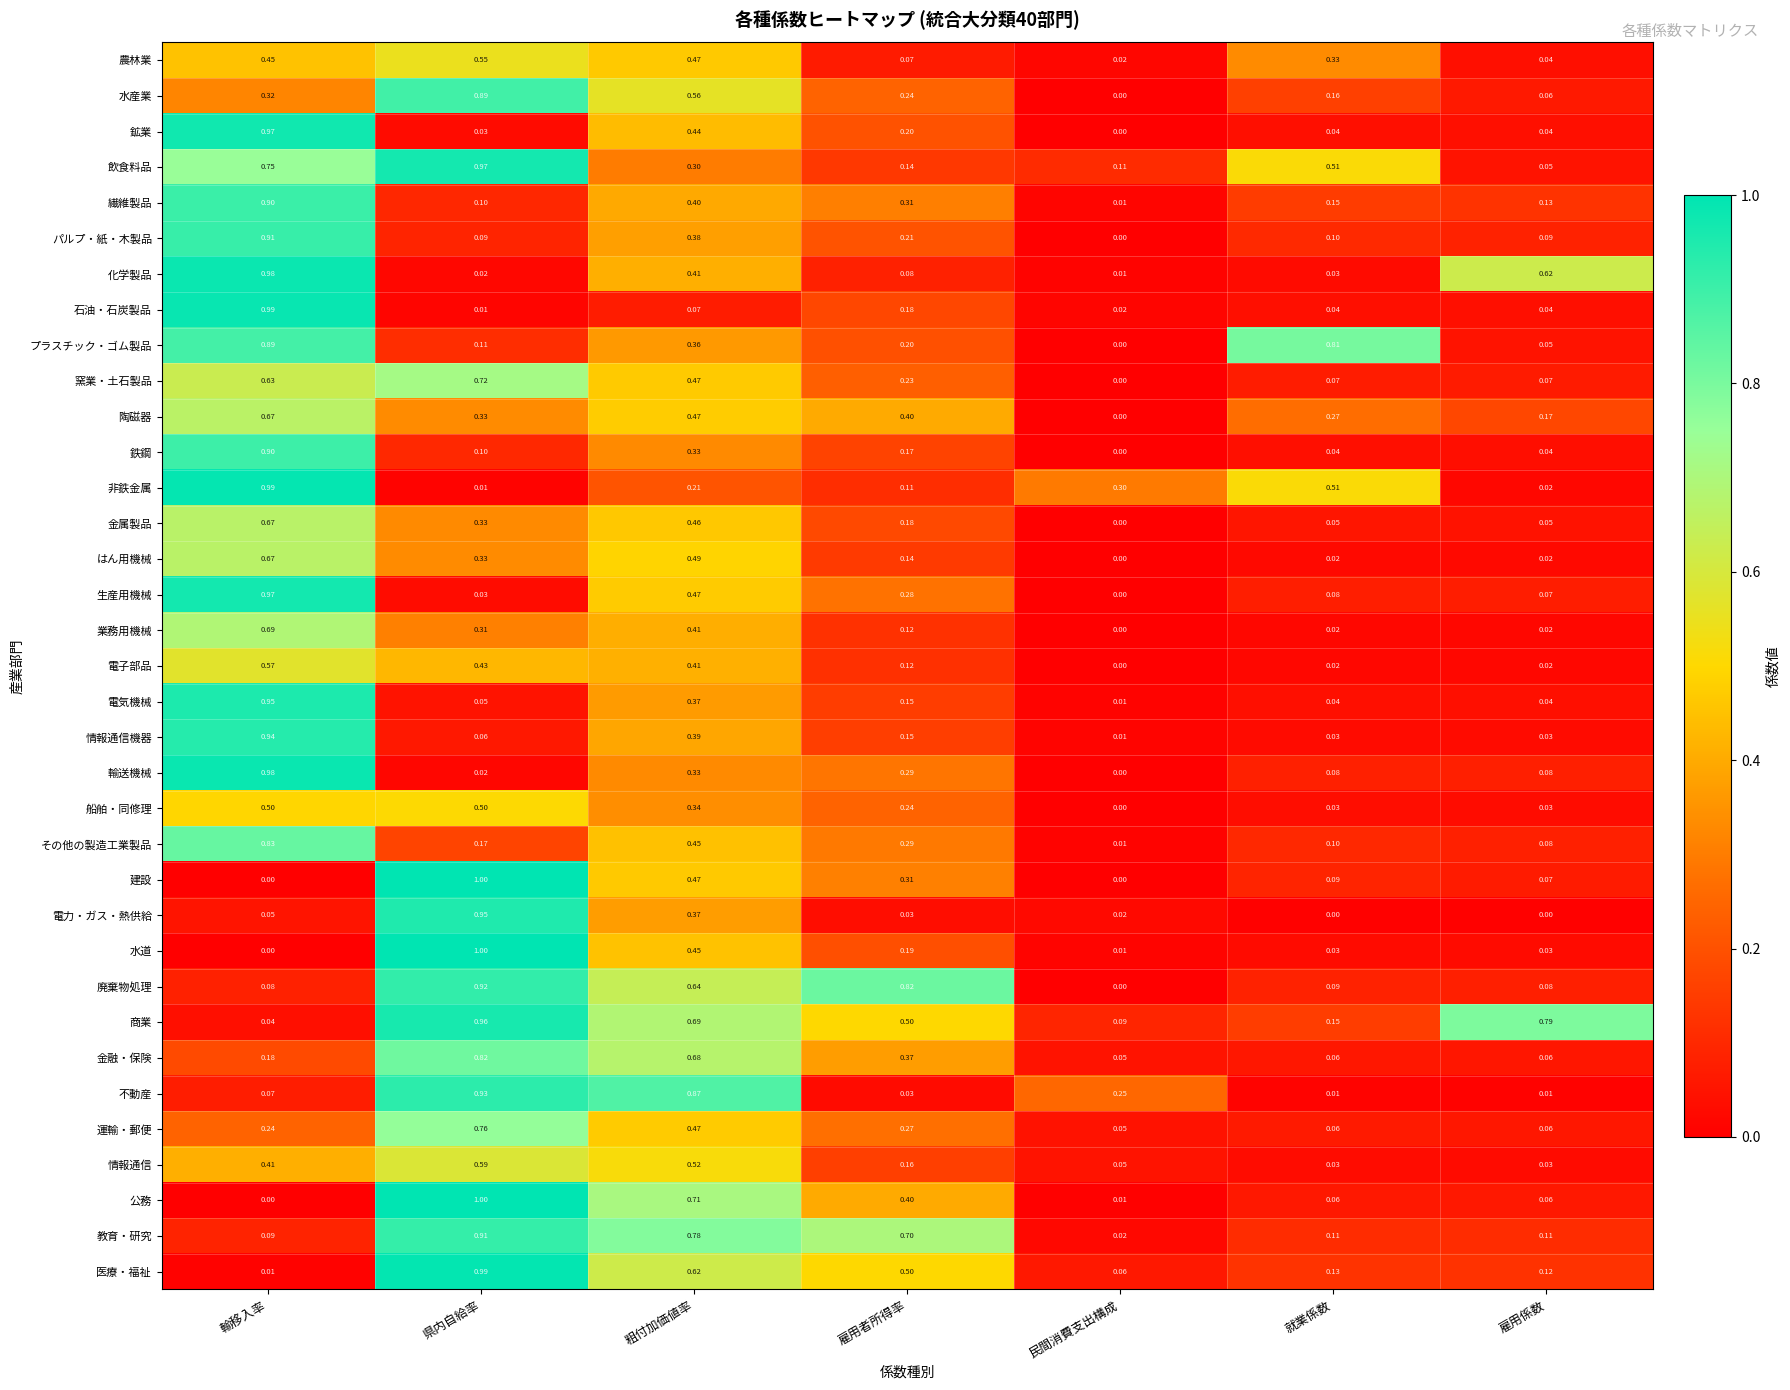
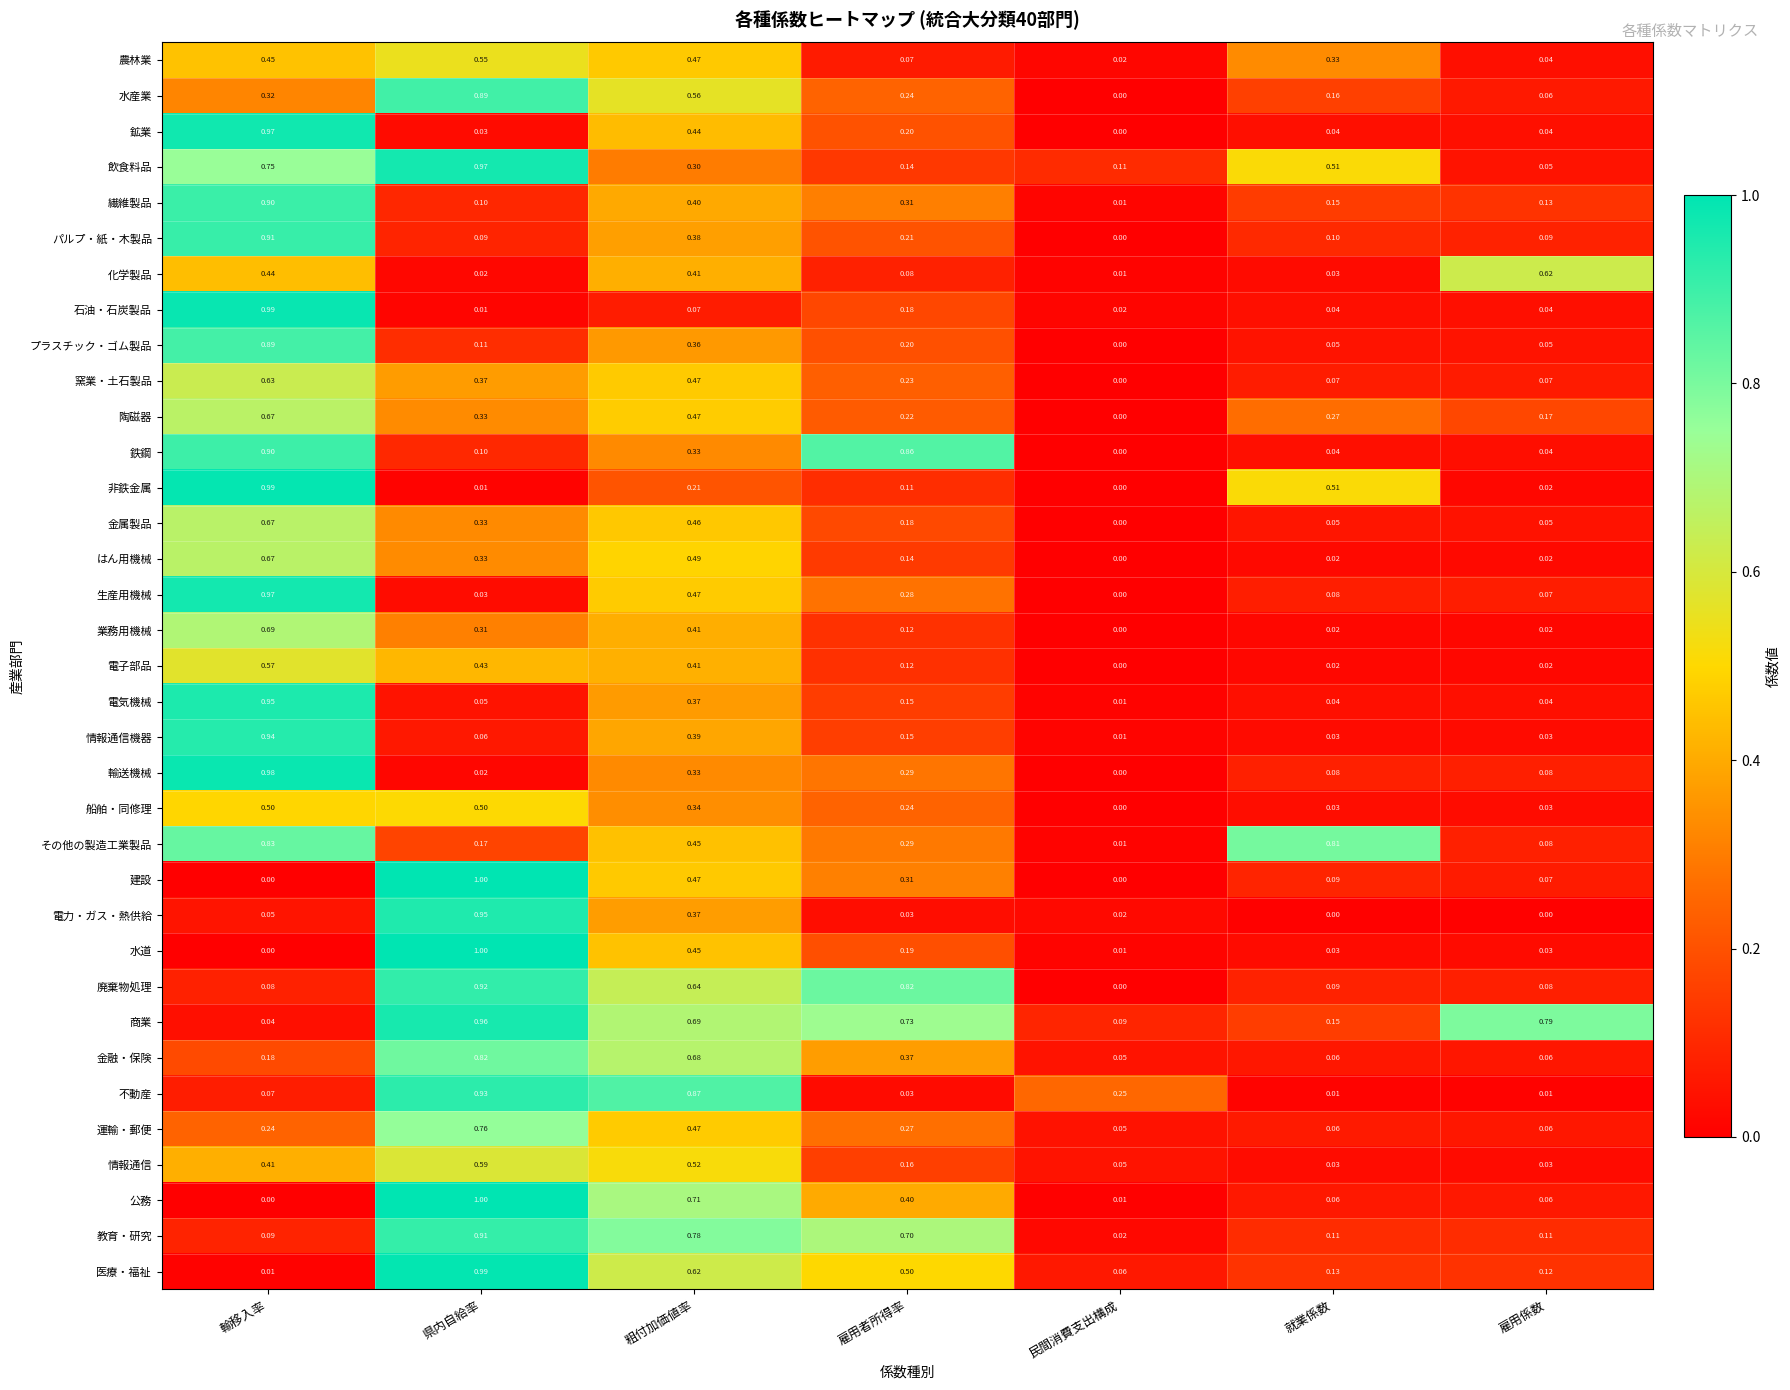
  {
    "化学製品": {
-     "輸移入率": 0.98,
+     "輸移入率": 0.44,
      "県内自給率": 0.02,
      "粗付加価値率": 0.41,
      "雇用者所得率": 0.08,
      "民間消費支出構成": 0.01,
      "就業係数": 0.03,
      "雇用係数": 0.62
    },
    "プラスチック・ゴム製品": {
      "輸移入率": 0.89,
      "県内自給率": 0.11,
      "粗付加価値率": 0.36,
      "雇用者所得率": 0.20,
      "民間消費支出構成": 0.00,
-     "就業係数": 0.81,
+     "就業係数": 0.05,
      "雇用係数": 0.05
    },
    "窯業・土石製品": {
      "輸移入率": 0.63,
-     "県内自給率": 0.72,
+     "県内自給率": 0.37,
      "粗付加価値率": 0.47,
      "雇用者所得率": 0.23,
      "民間消費支出構成": 0.00,
      "就業係数": 0.07,
      "雇用係数": 0.07
    },
    "陶磁器": {
      "輸移入率": 0.67,
      "県内自給率": 0.33,
      "粗付加価値率": 0.47,
-     "雇用者所得率": 0.40,
+     "雇用者所得率": 0.22,
      "民間消費支出構成": 0.00,
      "就業係数": 0.27,
      "雇用係数": 0.17
    },
    "鉄鋼": {
      "輸移入率": 0.90,
      "県内自給率": 0.10,
      "粗付加価値率": 0.33,
-     "雇用者所得率": 0.17,
+     "雇用者所得率": 0.86,
      "民間消費支出構成": 0.00,
      "就業係数": 0.04,
      "雇用係数": 0.04
    },
    "非鉄金属": {
      "輸移入率": 0.99,
      "県内自給率": 0.01,
      "粗付加価値率": 0.21,
      "雇用者所得率": 0.11,
-     "民間消費支出構成": 0.30,
+     "民間消費支出構成": 0.00,
      "就業係数": 0.51,
      "雇用係数": 0.02
    },
    "その他の製造工業製品": {
      "輸移入率": 0.83,
      "県内自給率": 0.17,
      "粗付加価値率": 0.45,
      "雇用者所得率": 0.29,
      "民間消費支出構成": 0.01,
-     "就業係数": 0.10,
+     "就業係数": 0.81,
      "雇用係数": 0.08
    },
    "商業": {
      "輸移入率": 0.04,
      "県内自給率": 0.96,
      "粗付加価値率": 0.69,
-     "雇用者所得率": 0.50,
+     "雇用者所得率": 0.73,
      "民間消費支出構成": 0.09,
      "就業係数": 0.15,
      "雇用係数": 0.79
    }
  }
